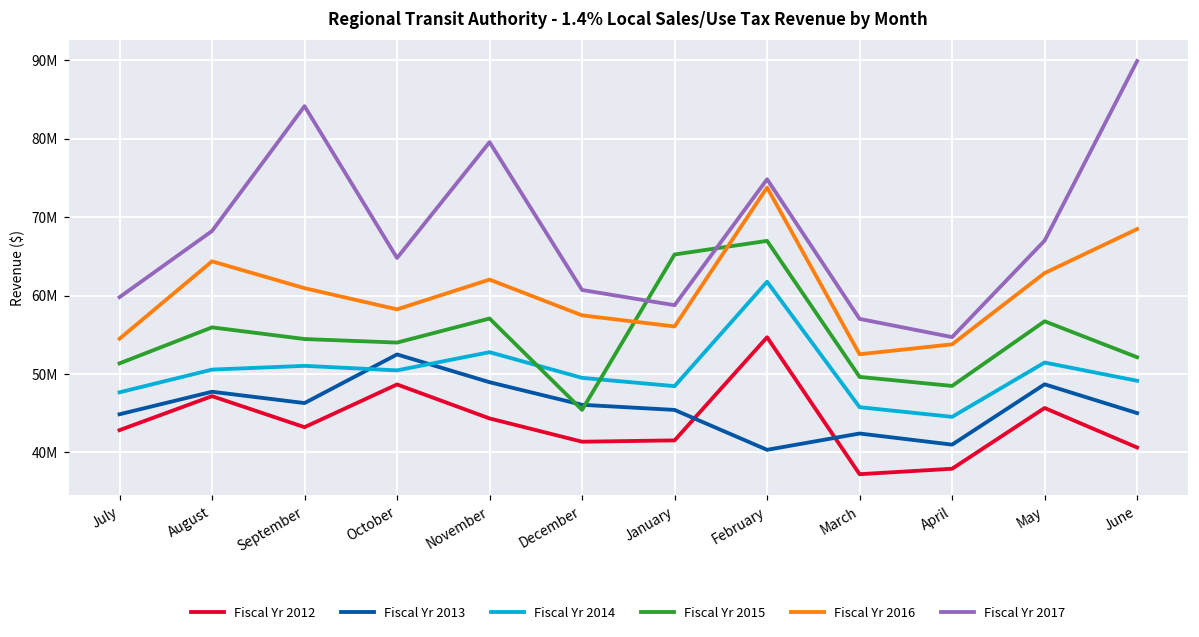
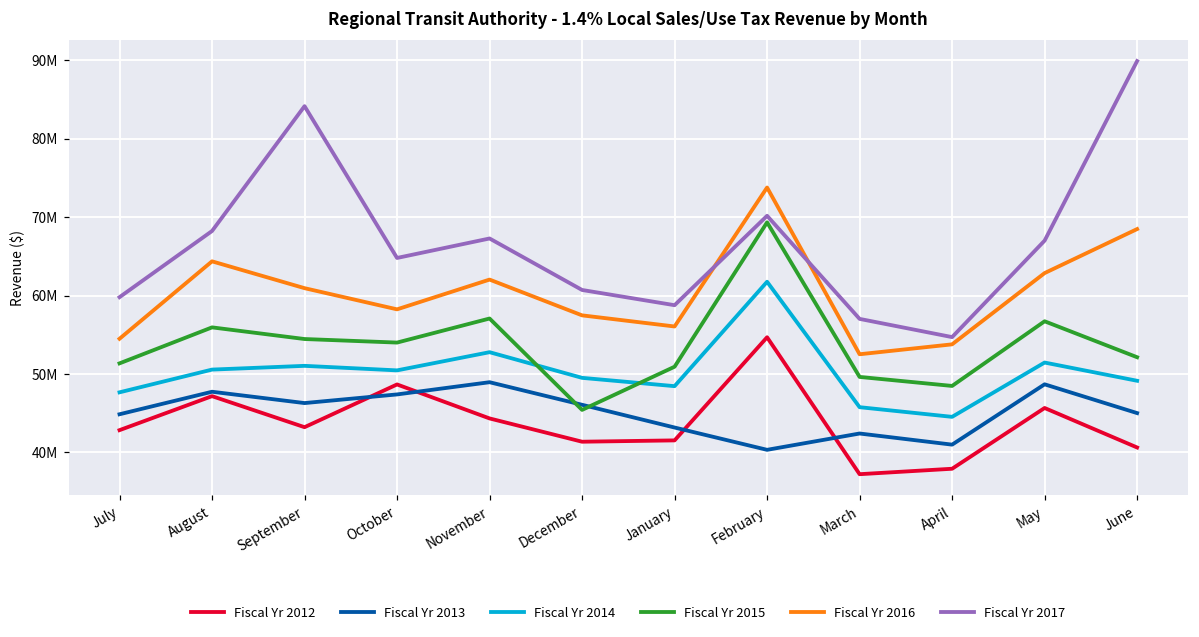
  {
    "Fiscal Yr 2012": {
      "July": 43000000,
      "August": 47000000,
      "September": 43000000,
      "October": 49000000,
      "November": 44000000,
      "December": 41000000,
      "January": 42000000,
      "February": 55000000,
      "March": 37000000,
      "April": 38000000,
      "May": 46000000,
      "June": 41000000
    },
    "Fiscal Yr 2013": {
      "July": 45000000,
      "August": 48000000,
      "September": 46000000,
-     "October": 52000000,
+     "October": 47000000,
      "November": 49000000,
      "December": 46000000,
-     "January": 45000000,
+     "January": 43000000,
      "February": 40000000,
      "March": 42000000,
      "April": 41000000,
      "May": 49000000,
      "June": 45000000
    },
    "Fiscal Yr 2014": {
      "July": 48000000,
      "August": 51000000,
      "September": 51000000,
      "October": 50000000,
      "November": 53000000,
      "December": 50000000,
      "January": 48000000,
      "February": 62000000,
      "March": 46000000,
      "April": 45000000,
      "May": 51000000,
      "June": 49000000
    },
    "Fiscal Yr 2015": {
      "July": 51000000,
      "August": 56000000,
      "September": 54000000,
      "October": 54000000,
      "November": 57000000,
      "December": 45000000,
-     "January": 65000000,
-     "February": 67000000,
+     "January": 51000000,
+     "February": 69000000,
      "March": 50000000,
      "April": 48000000,
      "May": 57000000,
      "June": 52000000
    },
    "Fiscal Yr 2016": {
      "July": 54000000,
      "August": 64000000,
      "September": 61000000,
      "October": 58000000,
      "November": 62000000,
      "December": 57000000,
      "January": 56000000,
      "February": 74000000,
      "March": 53000000,
      "April": 54000000,
      "May": 63000000,
      "June": 68000000
    },
    "Fiscal Yr 2017": {
      "July": 60000000,
      "August": 68000000,
      "September": 84000000,
      "October": 65000000,
-     "November": 80000000,
+     "November": 67000000,
      "December": 61000000,
      "January": 59000000,
-     "February": 75000000,
+     "February": 70000000,
      "March": 57000000,
      "April": 55000000,
      "May": 67000000,
      "June": 90000000
    }
  }
